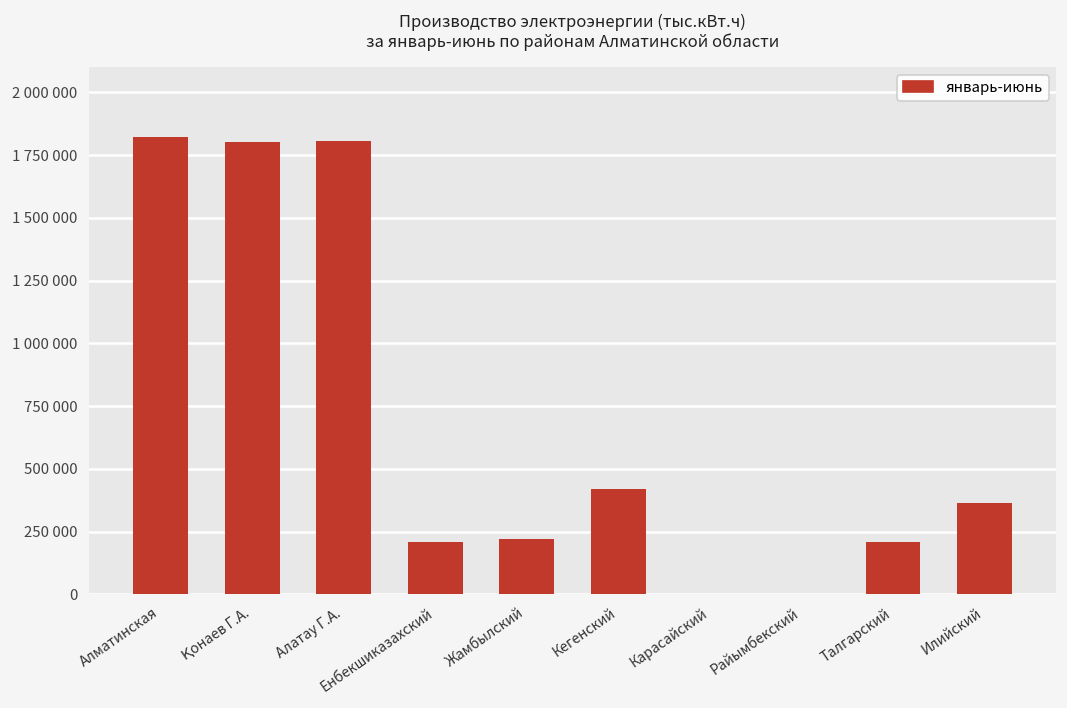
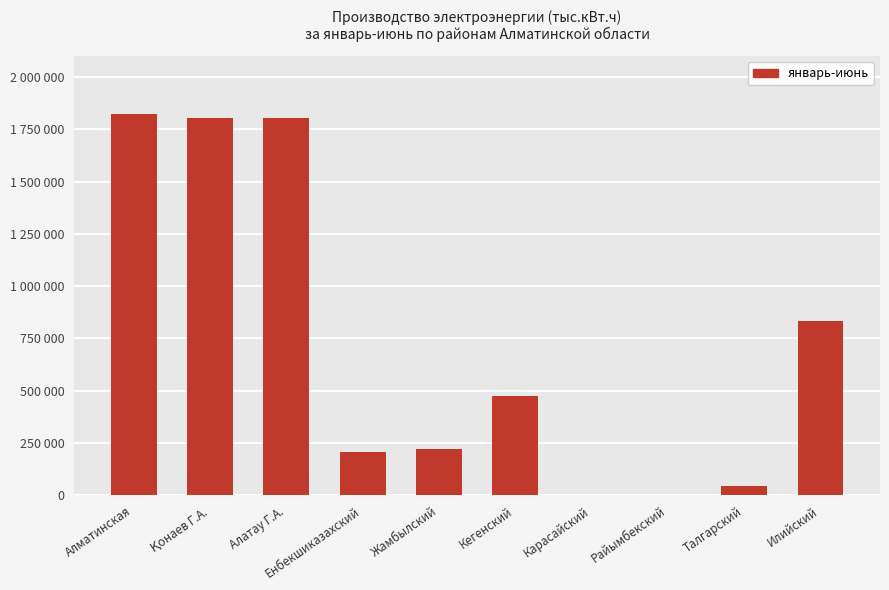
  {
    "Алматинская": 1820000,
    "Қонаев Г.А.": 1800000,
    "Алатау Г.А.": 1810000,
    "Енбекшиказахский": 210000,
    "Жамбылский": 220000,
-   "Кегенский": 420000,
-   "Талгарский": 210000,
-   "Илийский": 360000
+   "Кегенский": 470000,
+   "Талгарский": 40000,
+   "Илийский": 830000
  }
